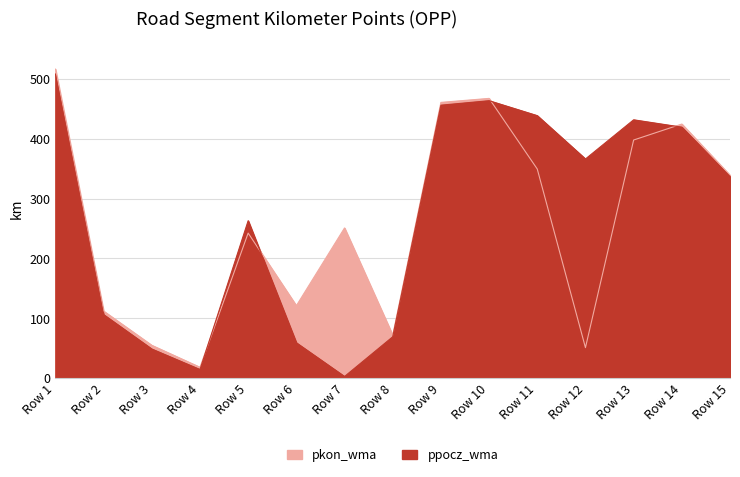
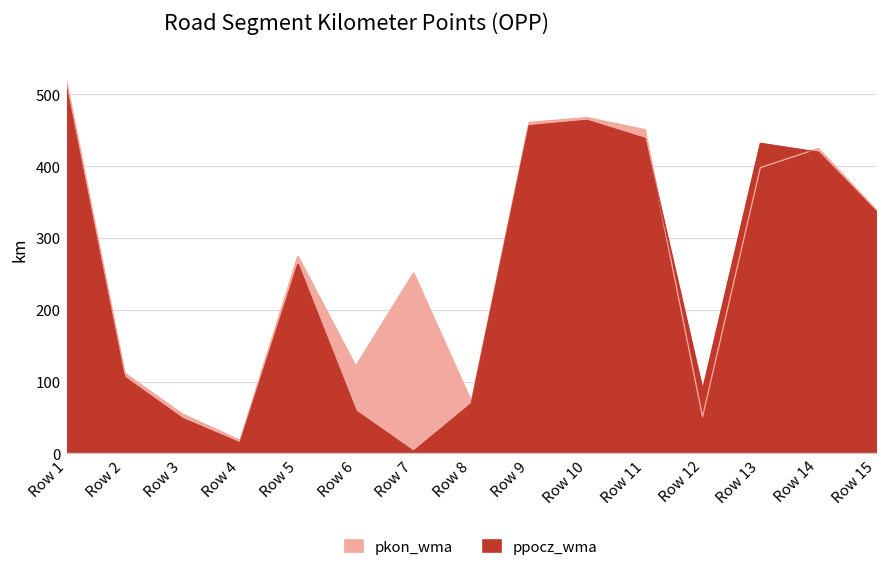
  {
    "pkon_wma": {
      "Row 1": 520,
      "Row 2": 110,
      "Row 3": 50,
-     "Row 5": 240,
+     "Row 5": 270,
      "Row 6": 120,
      "Row 7": 250,
      "Row 9": 460,
-     "Row 11": 350,
+     "Row 11": 450,
      "Row 12": 50,
      "Row 13": 400,
      "Row 14": 420
    },
    "ppocz_wma": {
      "Row 1": 510,
      "Row 2": 110,
      "Row 3": 50,
      "Row 5": 260,
      "Row 6": 60,
      "Row 7": 0,
      "Row 9": 460,
      "Row 11": 440,
-     "Row 12": 370,
+     "Row 12": 90,
      "Row 13": 430,
      "Row 14": 420
    }
  }
